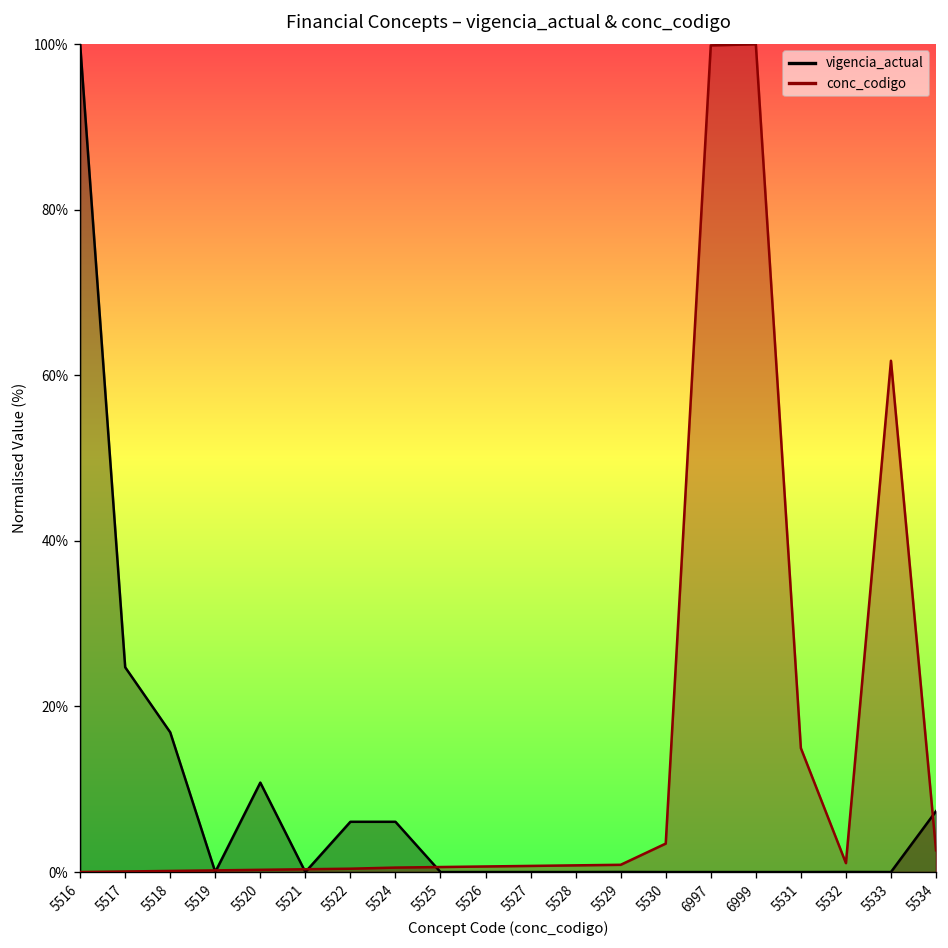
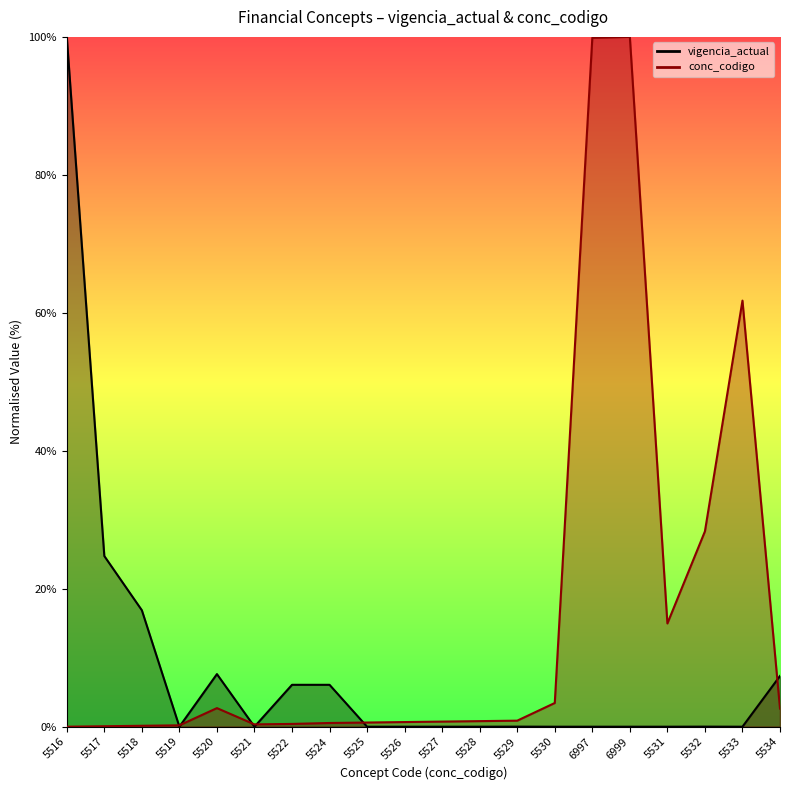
  {
    "vigencia_actual": {
      "5516": "100%",
      "5517": "25%",
      "5518": "17%",
-     "5520": "11%",
+     "5520": "8%",
      "5522": "6%",
      "5524": "6%",
      "5525": "0%",
      "5526": "0%",
      "5527": "0%",
      "5528": "0%",
      "5529": "0%",
      "5530": "0%",
      "6997": "0%",
      "6999": "0%",
      "5531": "0%",
      "5532": "0%",
      "5533": "0%",
      "5534": "7%"
    },
    "conc_codigo": {
      "5516": "0%",
      "5517": "0%",
      "5518": "0%",
-     "5520": "0%",
+     "5520": "3%",
      "5522": "0%",
      "5524": "1%",
      "5525": "1%",
      "5526": "1%",
      "5527": "1%",
      "5528": "1%",
      "5529": "1%",
      "5530": "3%",
      "6997": "100%",
      "6999": "100%",
      "5531": "15%",
-     "5532": "1%",
+     "5532": "28%",
      "5533": "62%",
      "5534": "3%"
    }
  }
